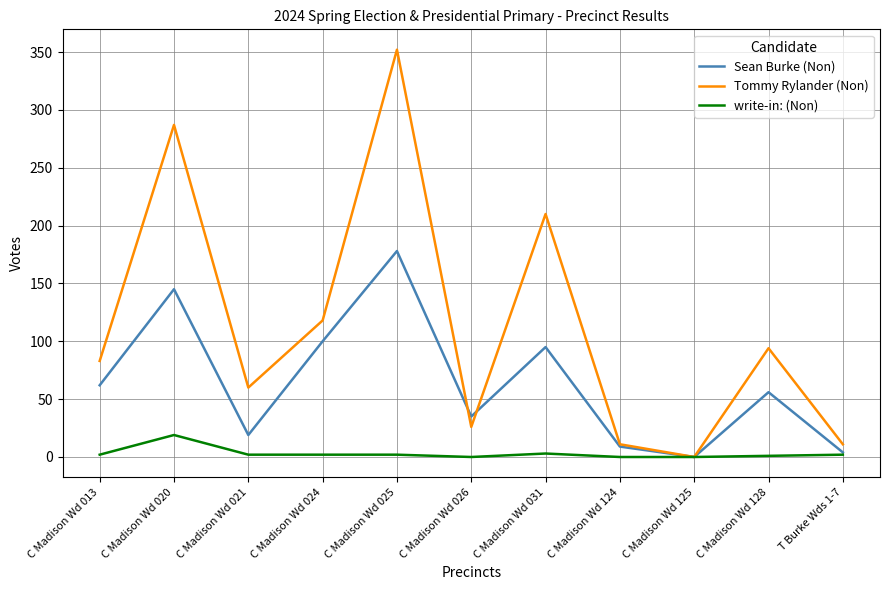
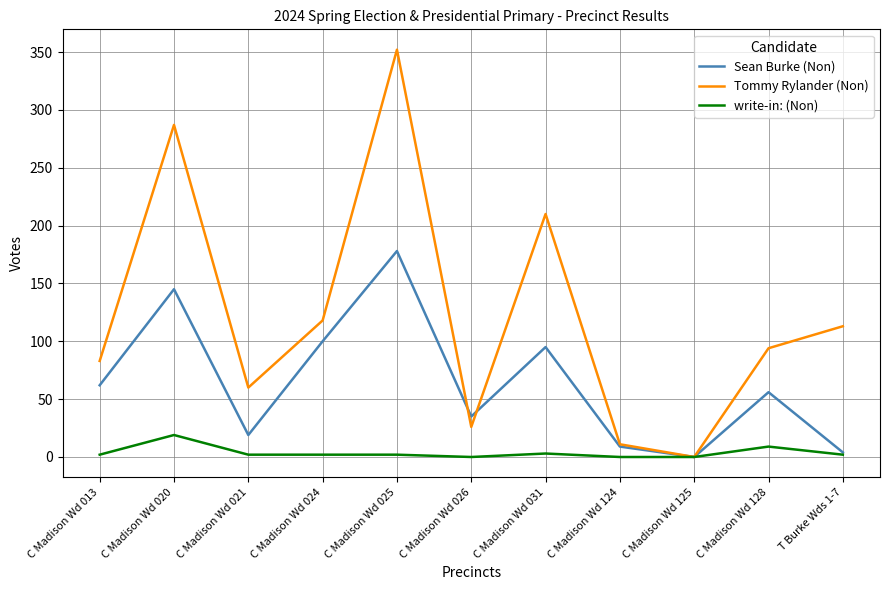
  {
    "Sean Burke (Non)": {
      "C Madison Wd 013": 62,
      "C Madison Wd 020": 145,
      "C Madison Wd 021": 19,
      "C Madison Wd 024": 100,
      "C Madison Wd 025": 178,
      "C Madison Wd 026": 35,
      "C Madison Wd 031": 95,
      "C Madison Wd 128": 56
    },
    "Tommy Rylander (Non)": {
      "C Madison Wd 013": 83,
      "C Madison Wd 020": 287,
      "C Madison Wd 021": 60,
      "C Madison Wd 024": 118,
      "C Madison Wd 025": 352,
      "C Madison Wd 026": 26,
      "C Madison Wd 031": 210,
      "C Madison Wd 128": 94,
-     "T Burke Wds 1-7": 11
+     "T Burke Wds 1-7": 113
    },
    "write-in: (Non)": {
      "C Madison Wd 013": 2,
      "C Madison Wd 020": 19,
      "C Madison Wd 021": 2,
      "C Madison Wd 024": 2,
      "C Madison Wd 025": 2,
      "C Madison Wd 026": 0,
      "C Madison Wd 031": 3,
      "C Madison Wd 124": 0,
-     "C Madison Wd 128": 1
+     "C Madison Wd 128": 9
    }
  }
